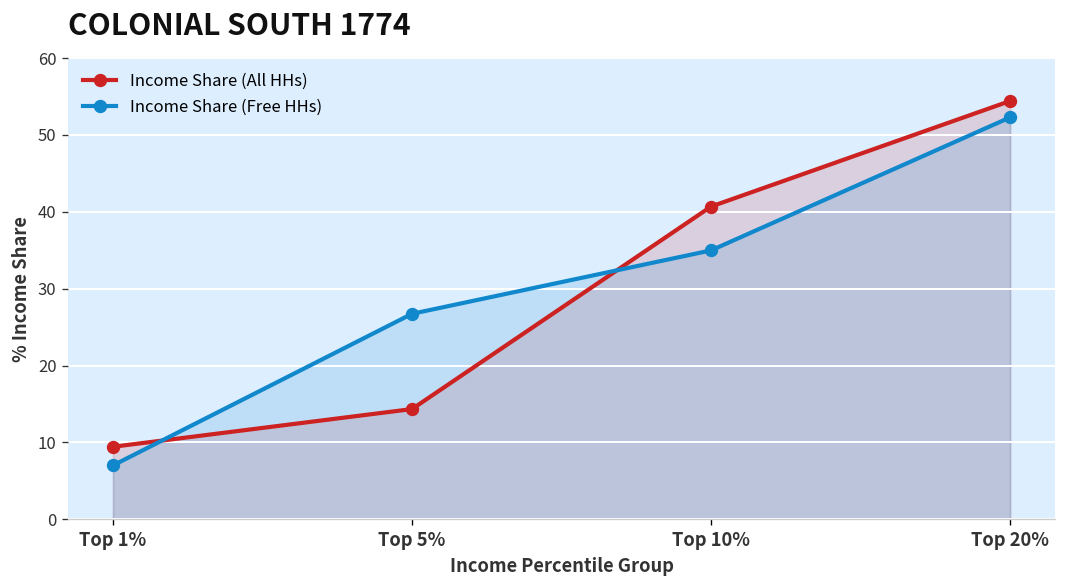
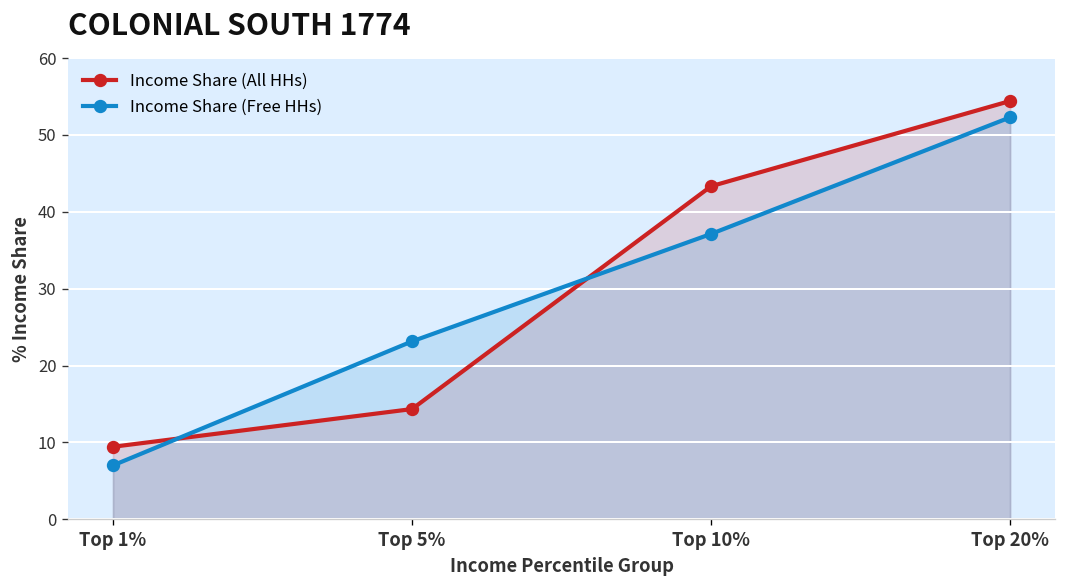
  {
    "Income Share (All HHs)": {
      "Top 1%": 9,
      "Top 5%": 14,
-     "Top 10%": 41,
+     "Top 10%": 43,
      "Top 20%": 54
    },
    "Income Share (Free HHs)": {
      "Top 1%": 7,
-     "Top 5%": 27,
-     "Top 10%": 35,
+     "Top 5%": 23,
+     "Top 10%": 37,
      "Top 20%": 52
    }
  }
